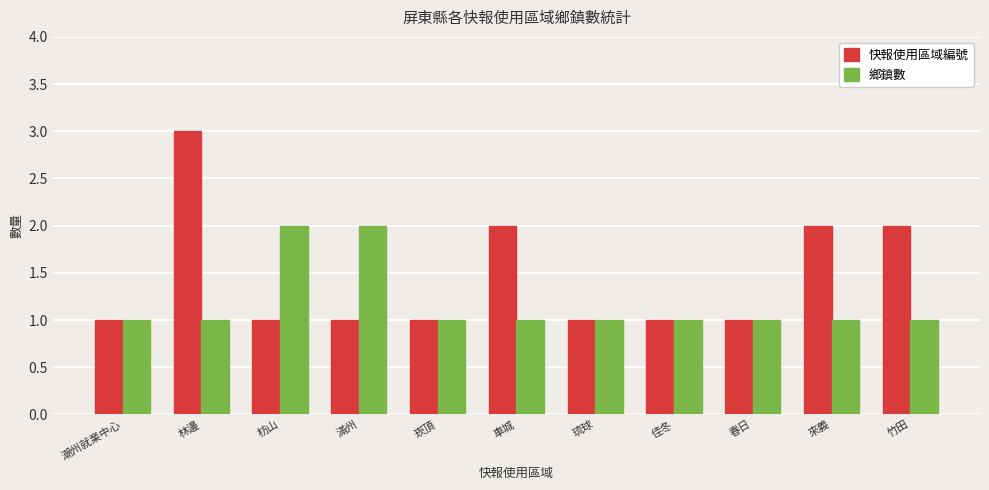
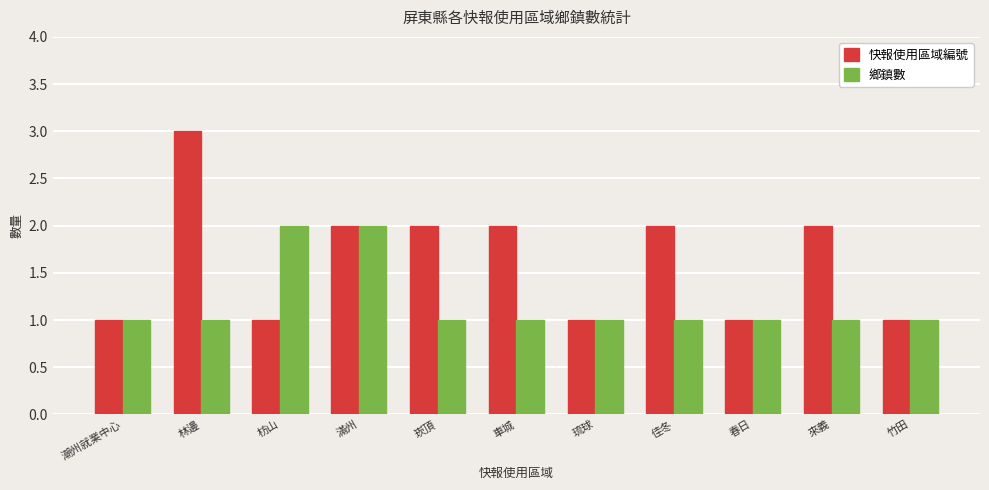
  {
    "快報使用區域編號": {
      "潮州就業中心": 1,
      "林邊": 3,
      "枋山": 1,
-     "滿州": 1,
-     "崁頂": 1,
+     "滿州": 2,
+     "崁頂": 2,
      "車城": 2,
      "琉球": 1,
-     "佳冬": 1,
+     "佳冬": 2,
      "春日": 1,
      "來義": 2,
-     "竹田": 2
+     "竹田": 1
    },
    "鄉鎮數": {
      "潮州就業中心": 1,
      "林邊": 1,
      "枋山": 2,
      "滿州": 2,
      "崁頂": 1,
      "車城": 1,
      "琉球": 1,
      "佳冬": 1,
      "春日": 1,
      "來義": 1,
      "竹田": 1
    }
  }
